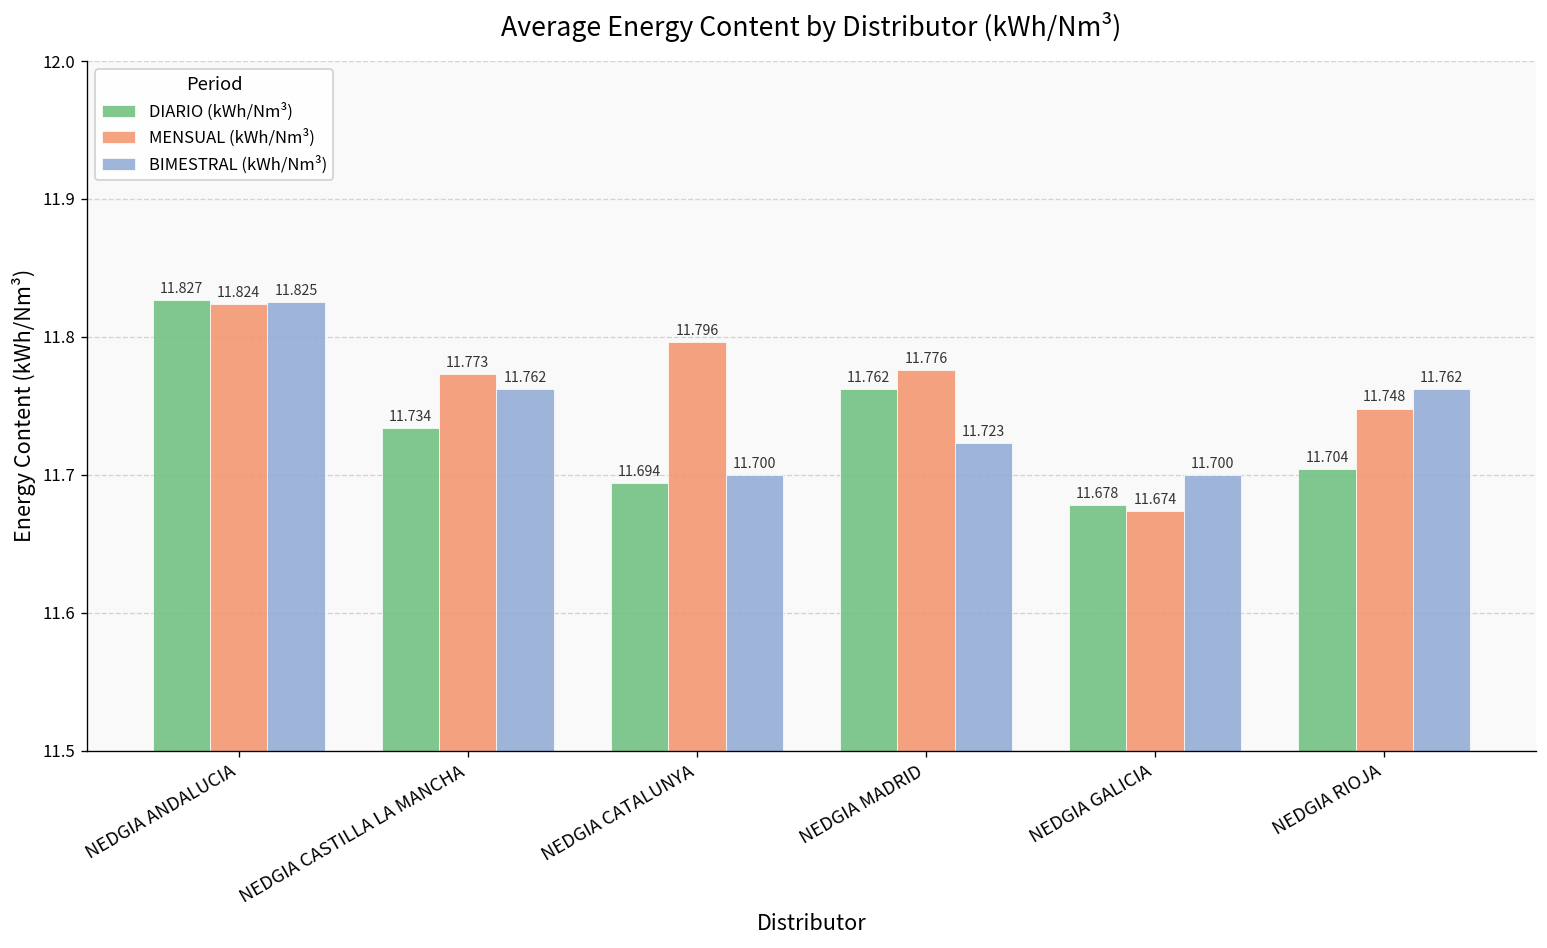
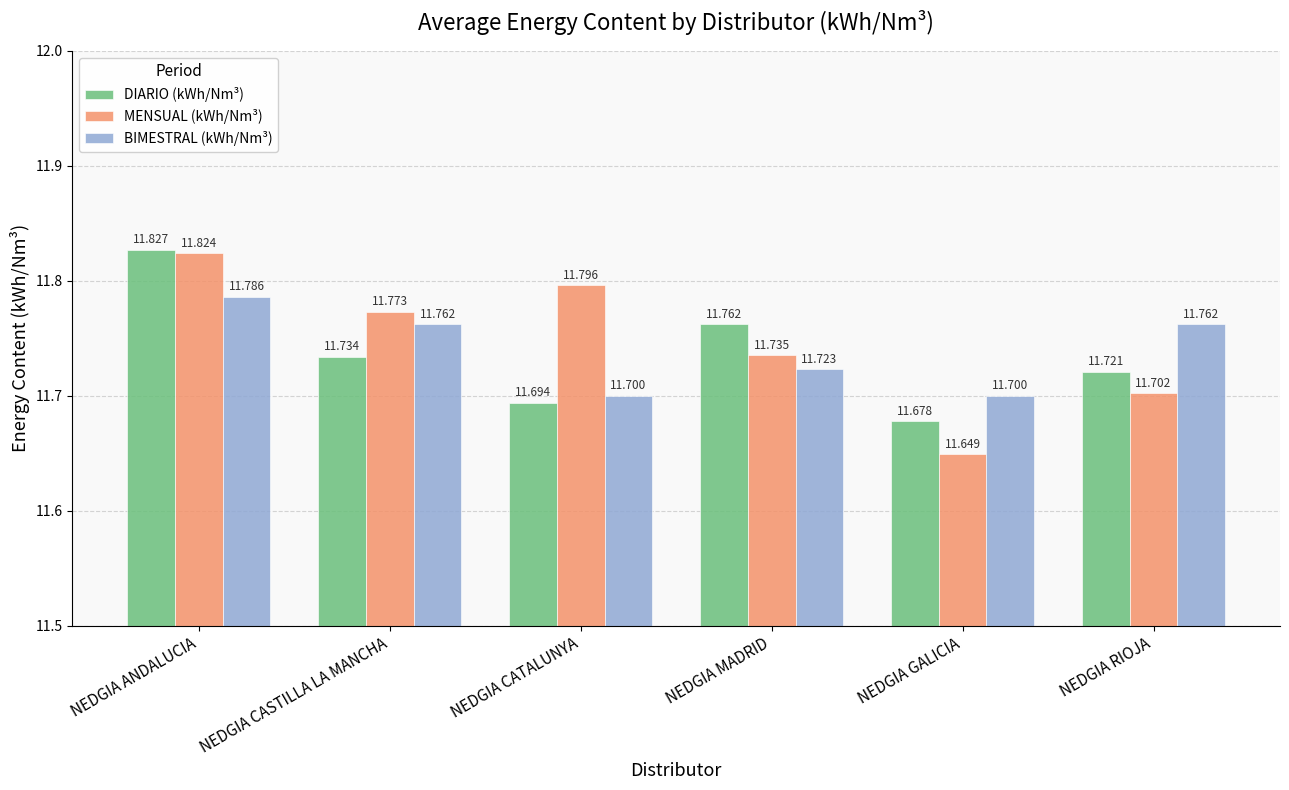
  {
    "DIARIO (kWh/Nm³)": {
      "NEDGIA ANDALUCIA": 11.827,
      "NEDGIA CASTILLA LA MANCHA": 11.734,
      "NEDGIA CATALUNYA": 11.694,
      "NEDGIA MADRID": 11.762,
      "NEDGIA GALICIA": 11.678,
-     "NEDGIA RIOJA": 11.704
+     "NEDGIA RIOJA": 11.721
    },
    "MENSUAL (kWh/Nm³)": {
      "NEDGIA ANDALUCIA": 11.824,
      "NEDGIA CASTILLA LA MANCHA": 11.773,
      "NEDGIA CATALUNYA": 11.796,
-     "NEDGIA MADRID": 11.776,
-     "NEDGIA GALICIA": 11.674,
-     "NEDGIA RIOJA": 11.748
+     "NEDGIA MADRID": 11.735,
+     "NEDGIA GALICIA": 11.649,
+     "NEDGIA RIOJA": 11.702
    },
    "BIMESTRAL (kWh/Nm³)": {
-     "NEDGIA ANDALUCIA": 11.825,
+     "NEDGIA ANDALUCIA": 11.786,
      "NEDGIA CASTILLA LA MANCHA": 11.762,
      "NEDGIA CATALUNYA": 11.700,
      "NEDGIA MADRID": 11.723,
      "NEDGIA GALICIA": 11.700,
      "NEDGIA RIOJA": 11.762
    }
  }
